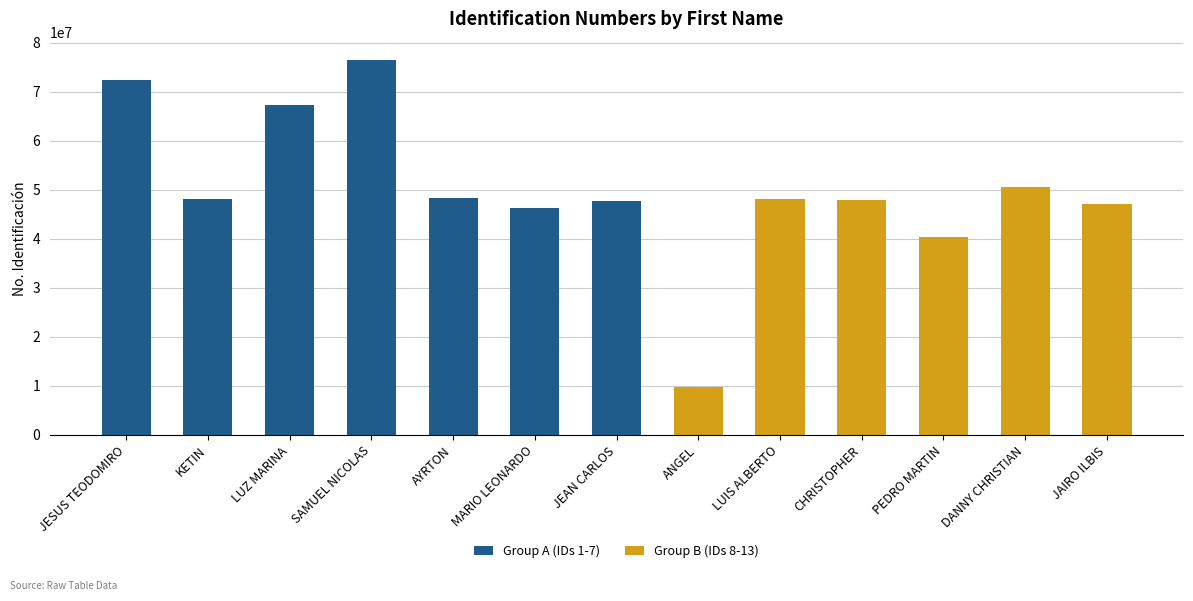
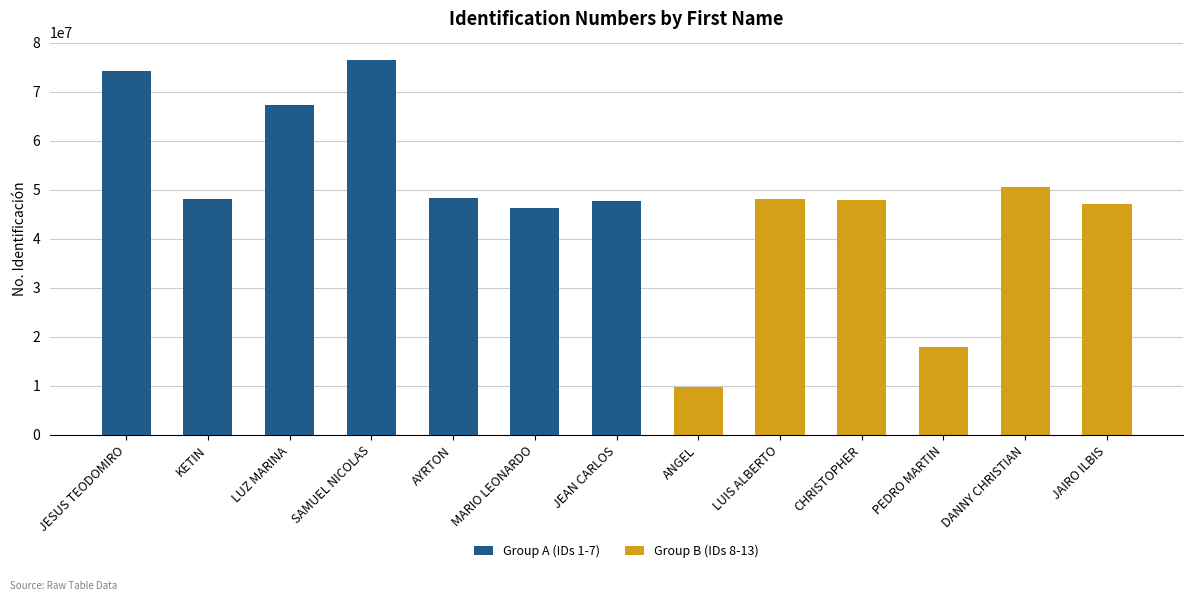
  {
    "Group A (IDs 1-7)": {
-     "JESUS TEODOMIRO": 72000000,
+     "JESUS TEODOMIRO": 74000000,
      "KETIN": 48000000,
      "LUZ MARINA": 67000000,
      "SAMUEL NICOLAS": 76000000,
      "AYRTON": 48000000,
      "MARIO LEONARDO": 46000000,
      "JEAN CARLOS": 48000000
    },
    "Group B (IDs 8-13)": {
      "ANGEL": 10000000,
      "LUIS ALBERTO": 48000000,
      "CHRISTOPHER": 48000000,
-     "PEDRO MARTIN": 40000000,
+     "PEDRO MARTIN": 18000000,
      "DANNY CHRISTIAN": 51000000,
      "JAIRO ILBIS": 47000000
    }
  }
